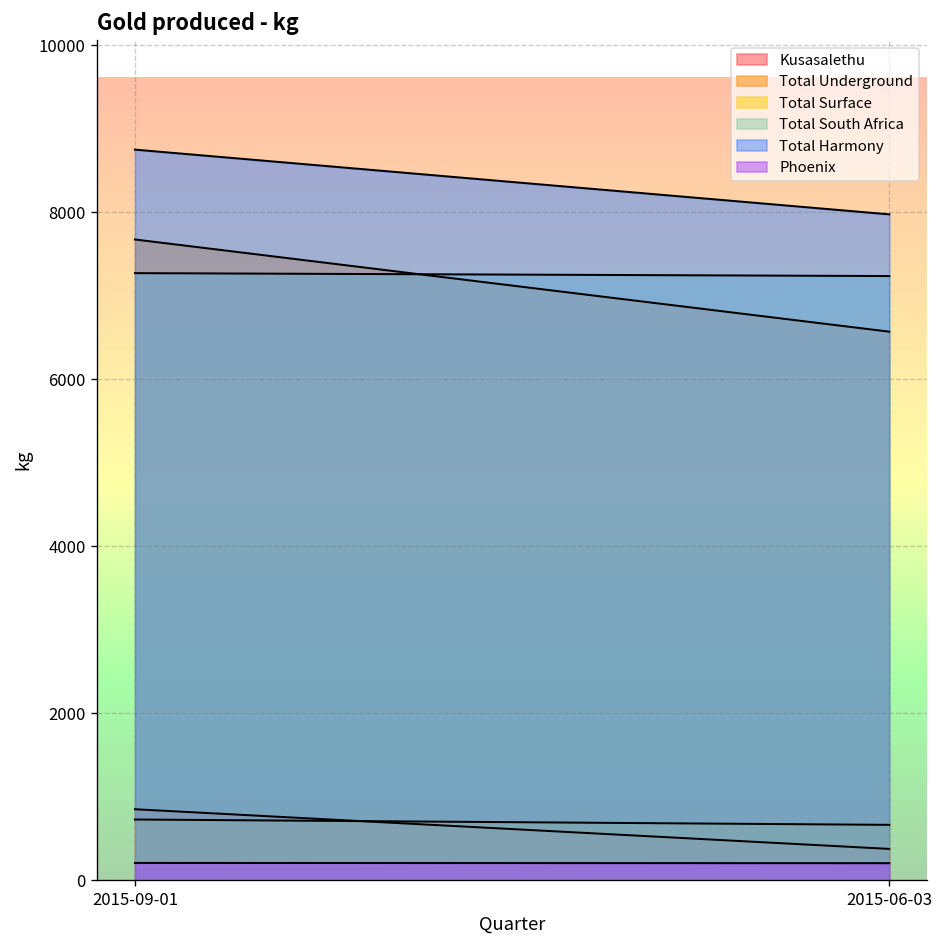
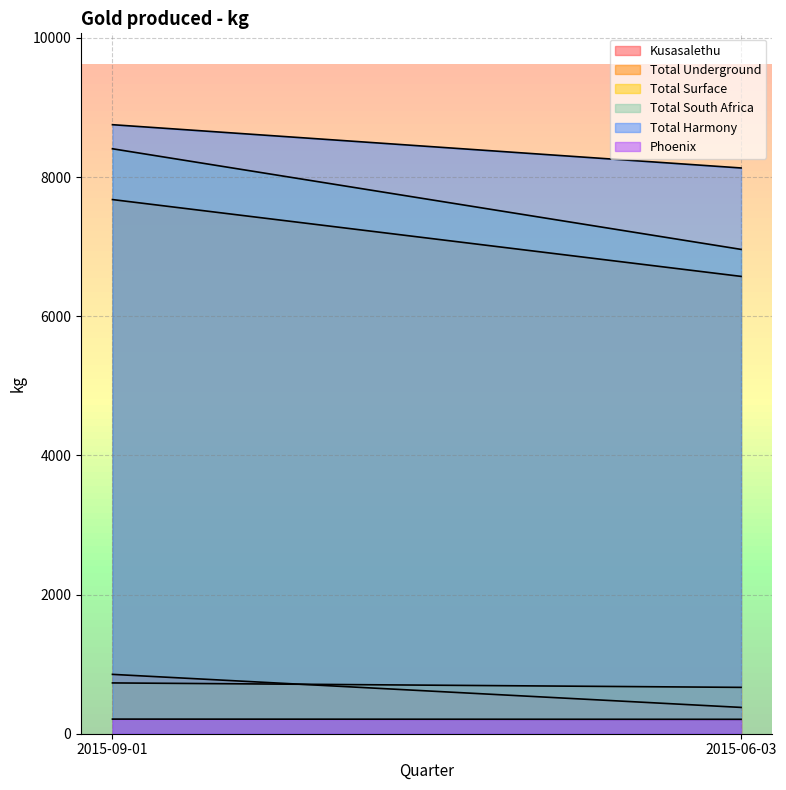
  {
    "Kusasalethu": {
      "2015-09-01": 900,
      "2015-06-03": 400
    },
    "Total South Africa": {
-     "2015-09-01": 7300,
-     "2015-06-03": 7200
+     "2015-09-01": 8400,
+     "2015-06-03": 7000
    },
    "Total Harmony": {
      "2015-09-01": 8800,
-     "2015-06-03": 8000
+     "2015-06-03": 8100
    },
    "Phoenix": {
      "2015-09-01": 200,
      "2015-06-03": 200
    }
  }
